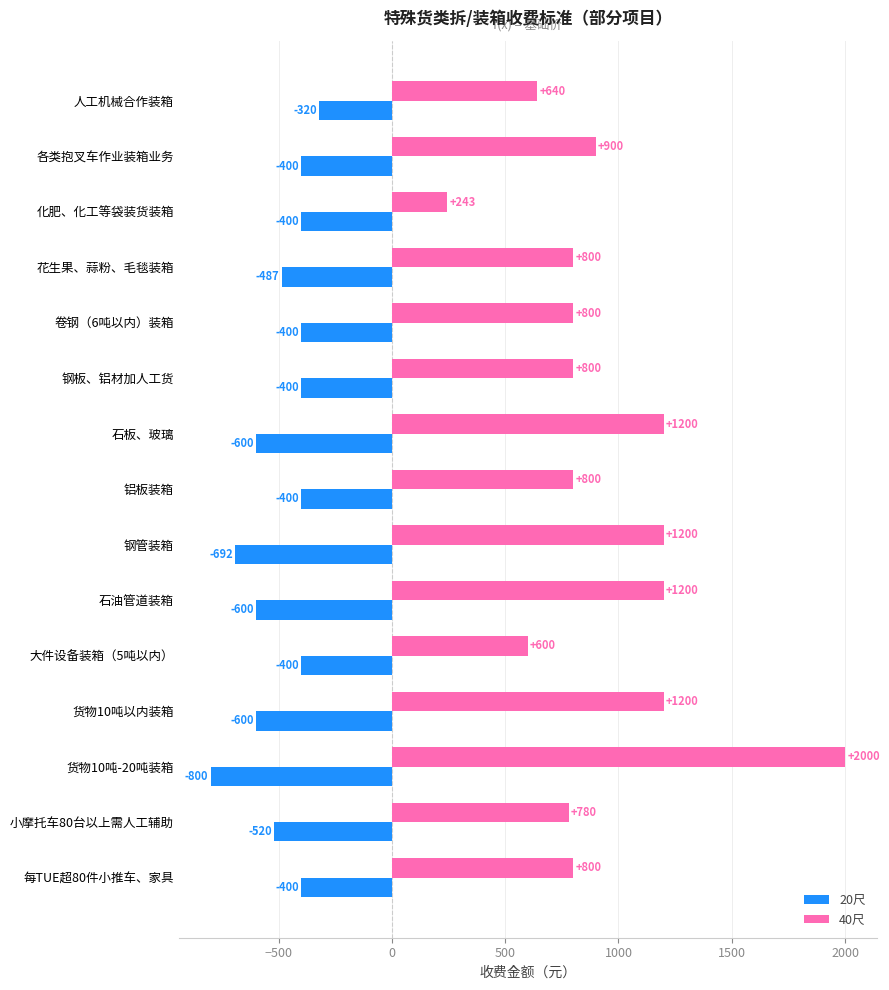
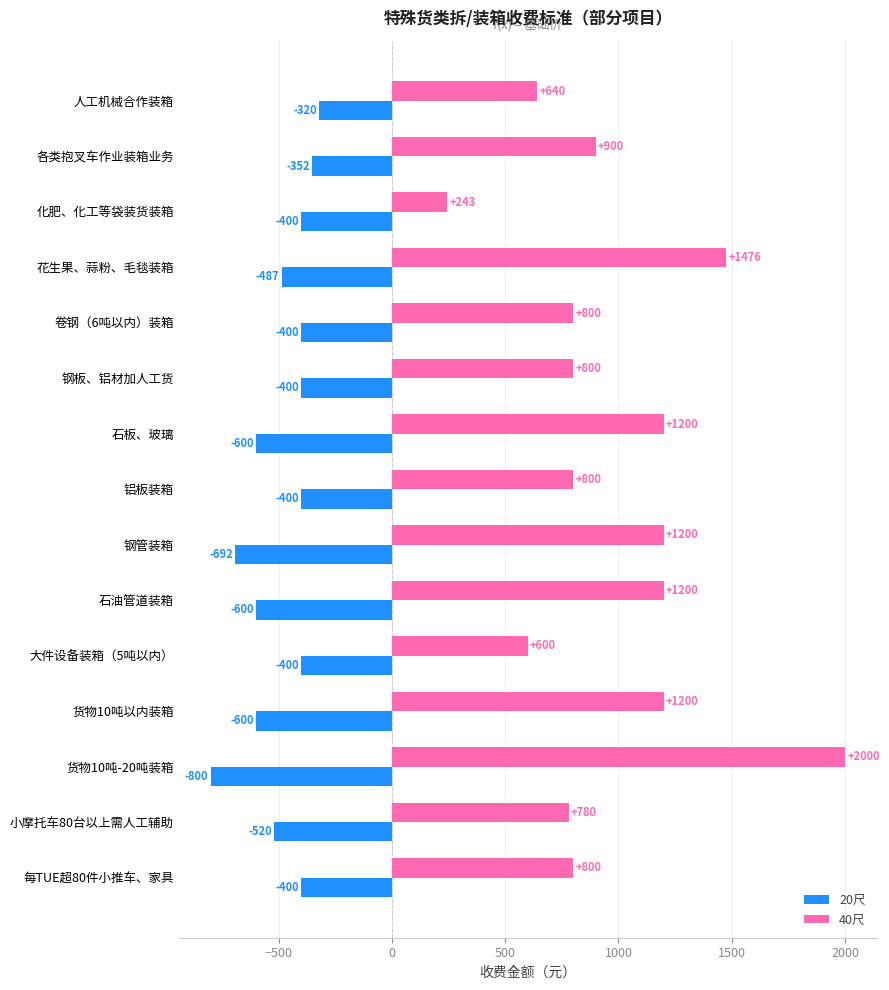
  {
    "20尺": {
      "人工机械合作装箱": "-320",
-     "各类抱叉车作业装箱业务": "-400",
+     "各类抱叉车作业装箱业务": "-352",
      "化肥、化工等袋装货装箱": "-400",
      "花生果、蒜粉、毛毯装箱": "-487",
      "卷钢（6吨以内）装箱": "-400",
      "钢板、铝材加人工货": "-400",
      "石板、玻璃": "-600",
      "铝板装箱": "-400",
      "钢管装箱": "-692",
      "石油管道装箱": "-600",
      "大件设备装箱（5吨以内）": "-400",
      "货物10吨以内装箱": "-600",
      "货物10吨-20吨装箱": "-800",
      "小摩托车80台以上需人工辅助": "-520",
      "每TUE超80件小推车、家具": "-400"
    },
    "40尺": {
      "人工机械合作装箱": "+640",
      "各类抱叉车作业装箱业务": "+900",
      "化肥、化工等袋装货装箱": "+243",
-     "花生果、蒜粉、毛毯装箱": "+800",
+     "花生果、蒜粉、毛毯装箱": "+1476",
      "卷钢（6吨以内）装箱": "+800",
      "钢板、铝材加人工货": "+800",
      "石板、玻璃": "+1200",
      "铝板装箱": "+800",
      "钢管装箱": "+1200",
      "石油管道装箱": "+1200",
      "大件设备装箱（5吨以内）": "+600",
      "货物10吨以内装箱": "+1200",
      "货物10吨-20吨装箱": "+2000",
      "小摩托车80台以上需人工辅助": "+780",
      "每TUE超80件小推车、家具": "+800"
    }
  }
